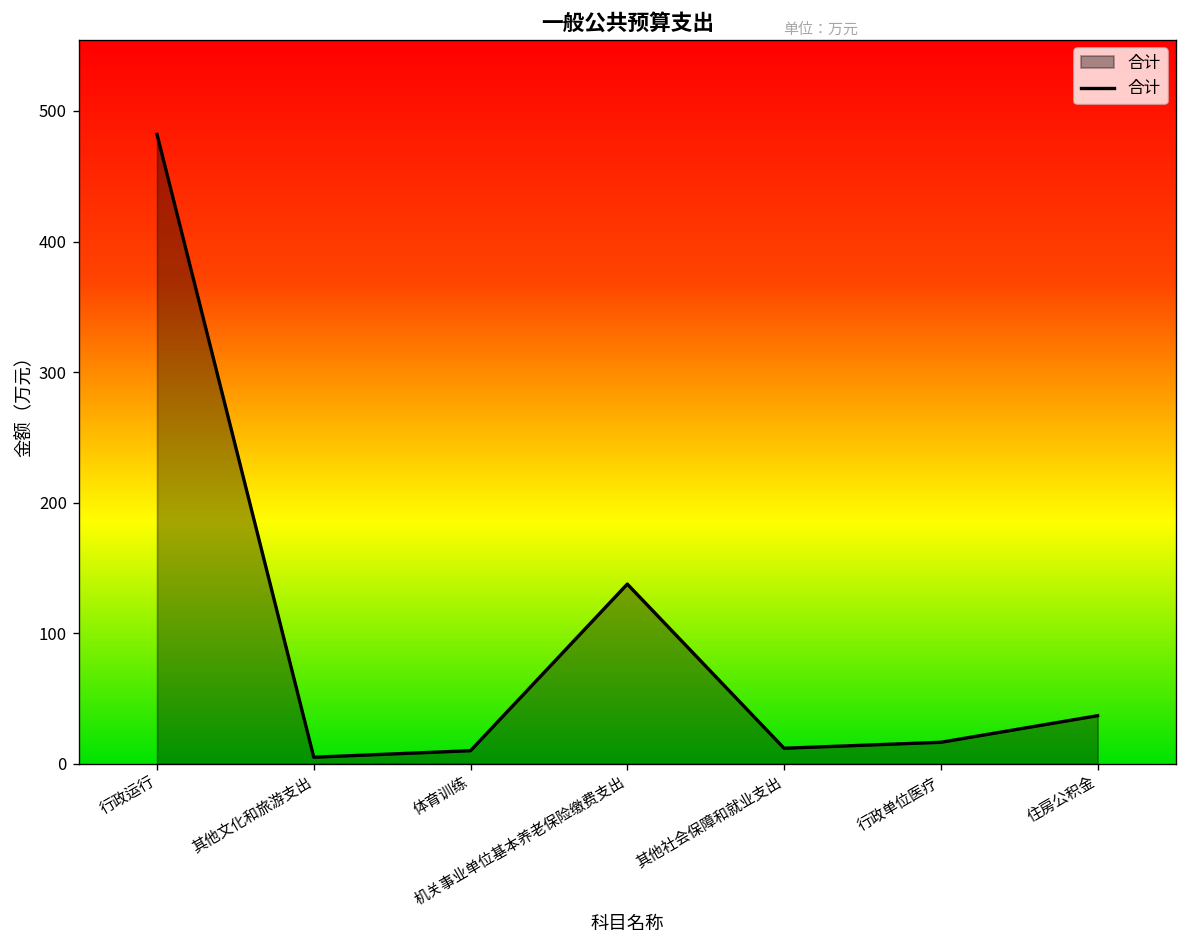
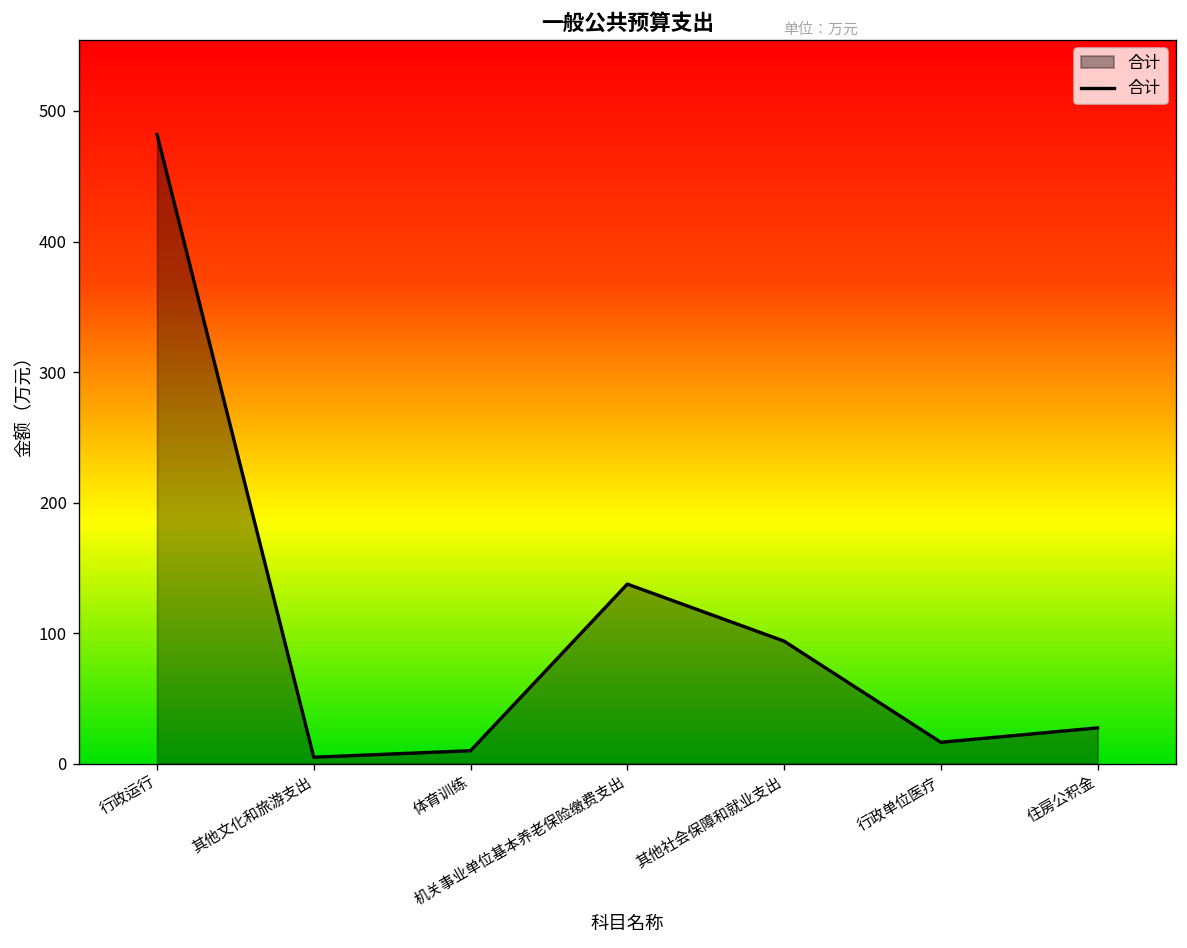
  {
    "行政运行": 482,
    "其他文化和旅游支出": 5,
    "体育训练": 10,
    "机关事业单位基本养老保险缴费支出": 138,
-   "其他社会保障和就业支出": 12,
+   "其他社会保障和就业支出": 94,
    "行政单位医疗": 16,
-   "住房公积金": 37
+   "住房公积金": 27
  }
